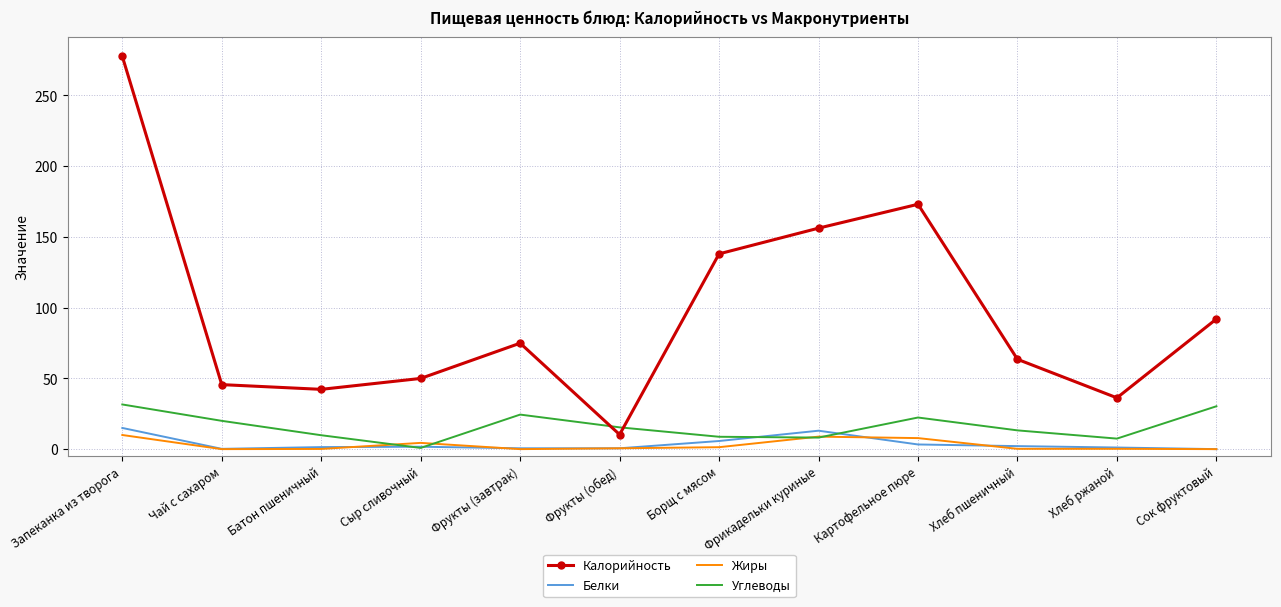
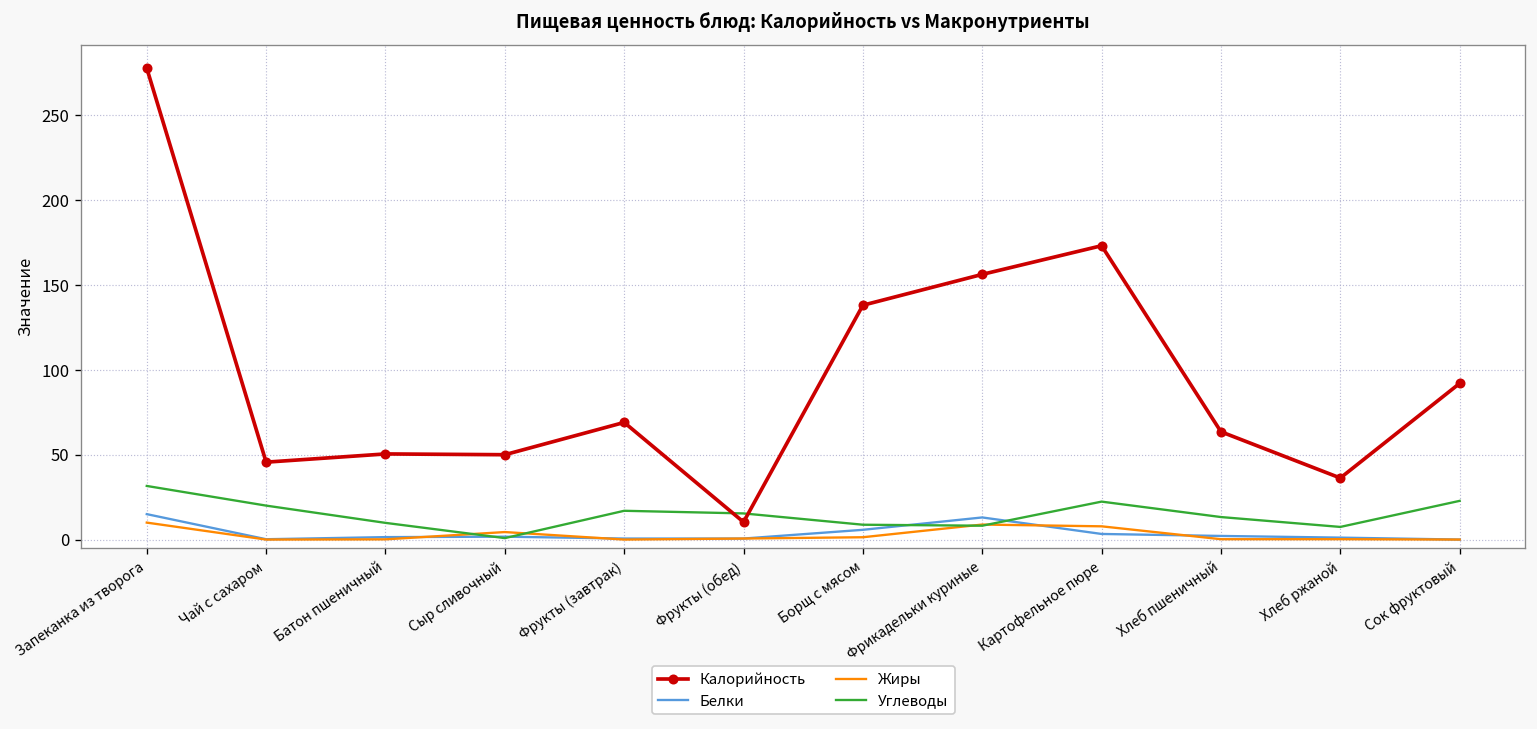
  {
    "Калорийность": {
      "Запеканка из творога": 278,
      "Чай с сахаром": 46,
-     "Батон пшеничный": 42,
+     "Батон пшеничный": 50,
      "Сыр сливочный": 50,
-     "Фрукты (завтрак)": 75,
+     "Фрукты (завтрак)": 69,
      "Фрукты (обед)": 10,
      "Борщ с мясом": 138,
      "Фрикадельки куриные": 156,
      "Картофельное пюре": 173,
      "Хлеб пшеничный": 64,
      "Хлеб ржаной": 36,
      "Сок фруктовый": 92
    },
    "Белки": {
      "Запеканка из творога": 15,
      "Борщ с мясом": 6,
      "Фрикадельки куриные": 13,
      "Картофельное пюре": 3,
      "Хлеб пшеничный": 2
    },
    "Жиры": {
      "Запеканка из творога": 10,
      "Сыр сливочный": 4,
      "Борщ с мясом": 1,
      "Картофельное пюре": 8,
      "Хлеб пшеничный": 0
    },
    "Углеводы": {
      "Запеканка из творога": 32,
      "Чай с сахаром": 20,
      "Батон пшеничный": 10,
-     "Фрукты (завтрак)": 24,
+     "Фрукты (завтрак)": 17,
      "Фрукты (обед)": 15,
      "Борщ с мясом": 9,
      "Картофельное пюре": 22,
      "Хлеб пшеничный": 13,
      "Хлеб ржаной": 7,
-     "Сок фруктовый": 30
+     "Сок фруктовый": 23
    }
  }
